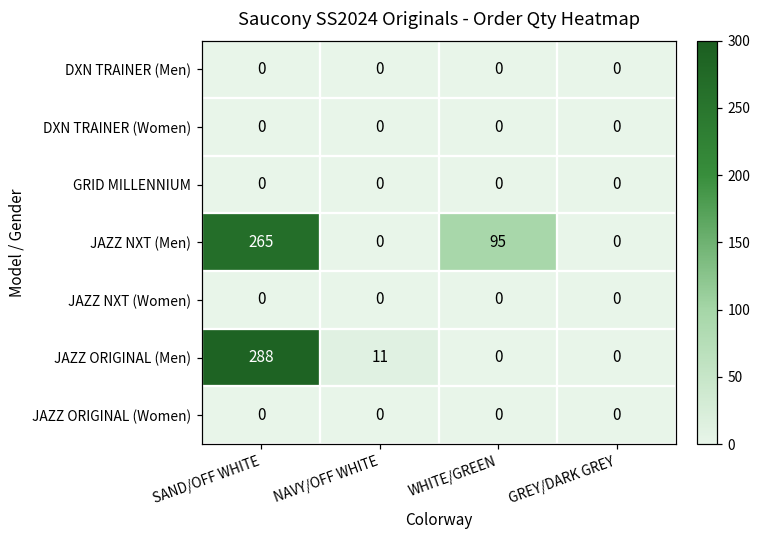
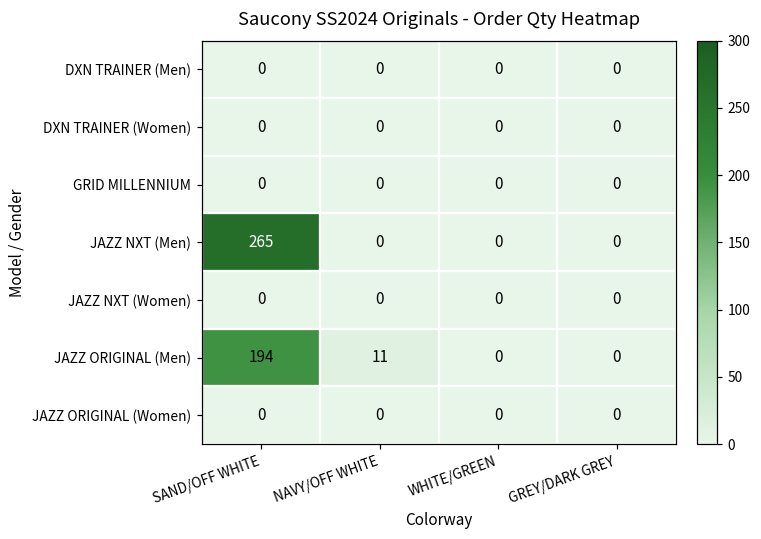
  {
    "DXN TRAINER (Men)": {
      "SAND/OFF WHITE": 0,
      "NAVY/OFF WHITE": 0,
      "WHITE/GREEN": 0,
      "GREY/DARK GREY": 0
    },
    "DXN TRAINER (Women)": {
      "SAND/OFF WHITE": 0,
      "NAVY/OFF WHITE": 0,
      "WHITE/GREEN": 0,
      "GREY/DARK GREY": 0
    },
    "GRID MILLENNIUM": {
      "SAND/OFF WHITE": 0,
      "NAVY/OFF WHITE": 0,
      "WHITE/GREEN": 0,
      "GREY/DARK GREY": 0
    },
    "JAZZ NXT (Men)": {
      "SAND/OFF WHITE": 265,
      "NAVY/OFF WHITE": 0,
-     "WHITE/GREEN": 95,
+     "WHITE/GREEN": 0,
      "GREY/DARK GREY": 0
    },
    "JAZZ NXT (Women)": {
      "SAND/OFF WHITE": 0,
      "NAVY/OFF WHITE": 0,
      "WHITE/GREEN": 0,
      "GREY/DARK GREY": 0
    },
    "JAZZ ORIGINAL (Men)": {
-     "SAND/OFF WHITE": 288,
+     "SAND/OFF WHITE": 194,
      "NAVY/OFF WHITE": 11,
      "WHITE/GREEN": 0,
      "GREY/DARK GREY": 0
    },
    "JAZZ ORIGINAL (Women)": {
      "SAND/OFF WHITE": 0,
      "NAVY/OFF WHITE": 0,
      "WHITE/GREEN": 0,
      "GREY/DARK GREY": 0
    }
  }
